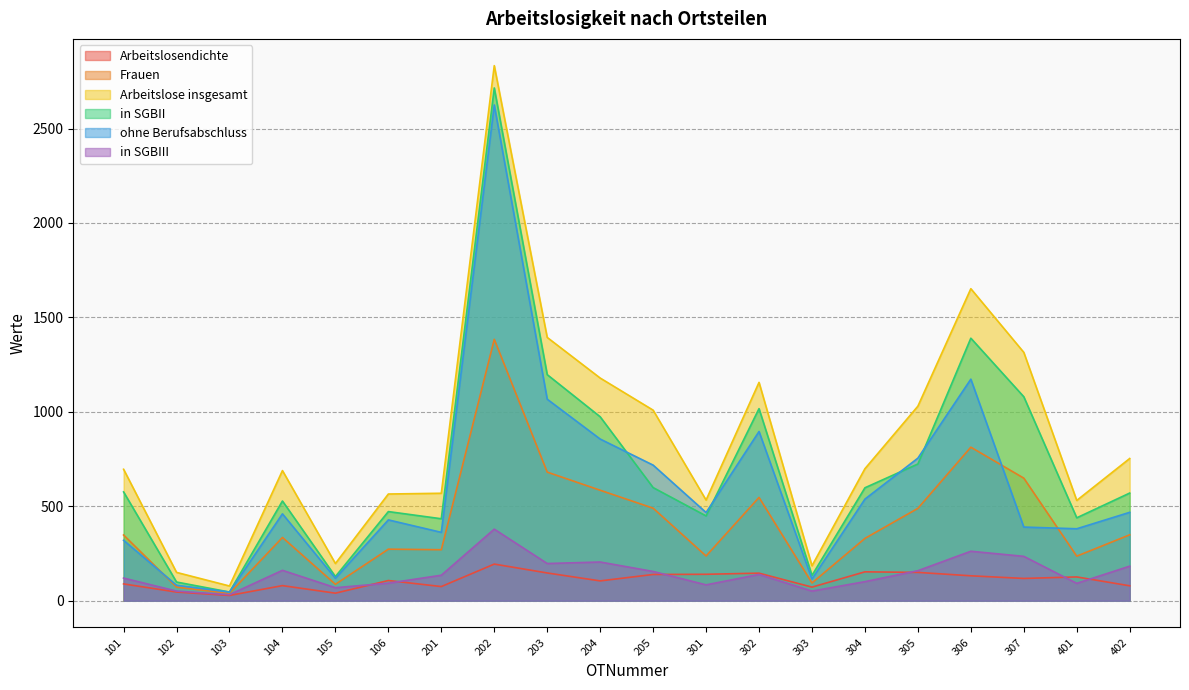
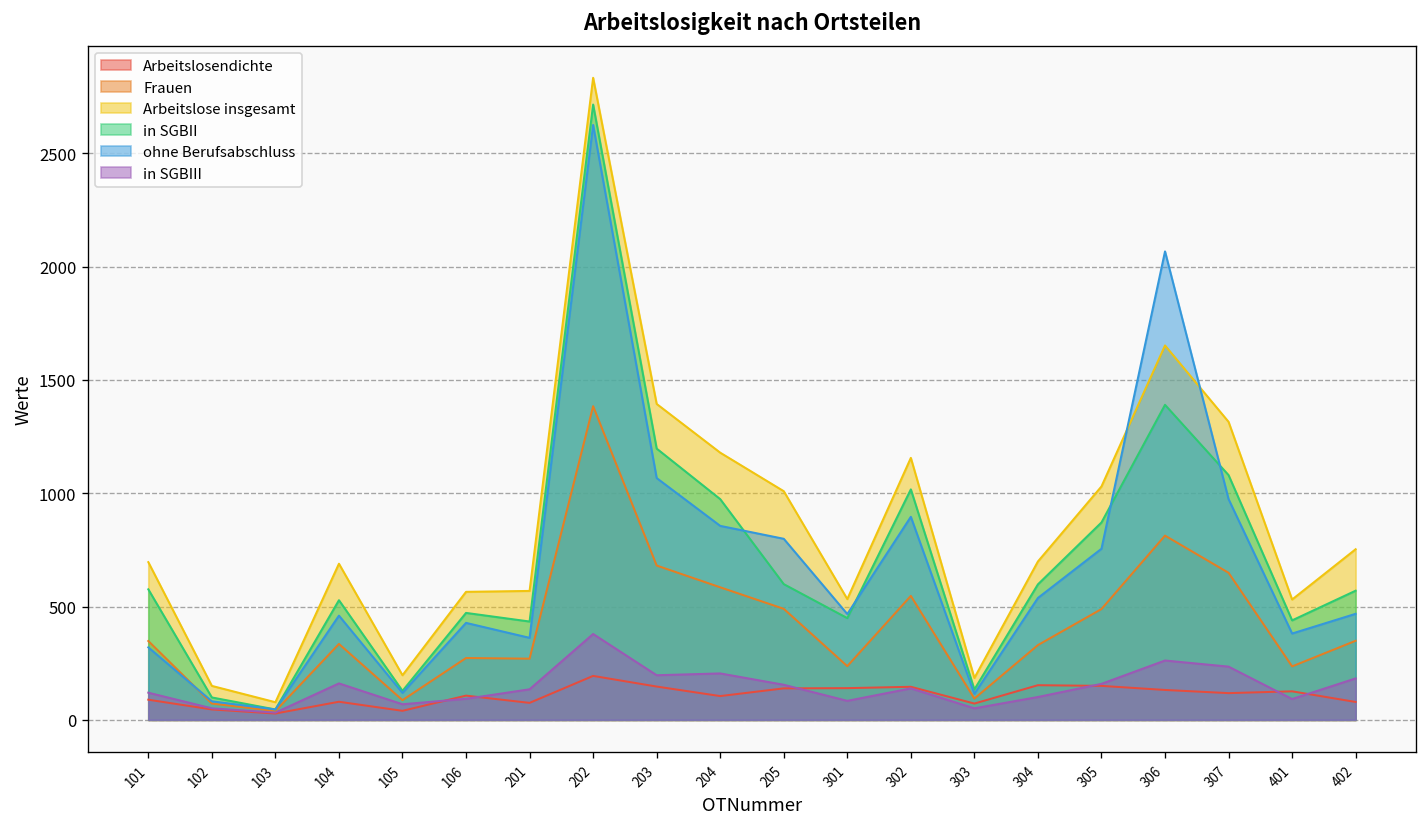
  {
    "in SGBII": {
      "101": 580,
      "102": 100,
      "104": 530,
      "106": 470,
      "201": 430,
      "202": 2720,
      "203": 1200,
      "204": 970,
      "205": 600,
      "301": 450,
      "302": 1020,
      "303": 130,
      "304": 600,
-     "305": 720,
+     "305": 870,
      "306": 1390,
      "307": 1080,
      "401": 440,
      "402": 570
    },
    "ohne Berufsabschluss": {
      "101": 320,
      "104": 460,
      "106": 430,
      "201": 360,
      "202": 2630,
      "203": 1070,
      "204": 860,
-     "205": 720,
+     "205": 800,
      "301": 470,
      "302": 900,
      "303": 120,
      "304": 540,
      "305": 760,
-     "306": 1170,
-     "307": 390,
+     "306": 2070,
+     "307": 970,
      "401": 380,
      "402": 470
    },
    "in SGBIII": {
      "101": 120,
      "104": 160,
      "105": 70,
      "106": 90,
      "201": 140,
      "202": 380,
      "203": 200,
      "204": 210,
      "205": 160,
      "301": 80,
      "303": 50,
      "304": 100,
      "306": 260,
      "307": 240,
      "401": 90,
      "402": 180
    }
  }
